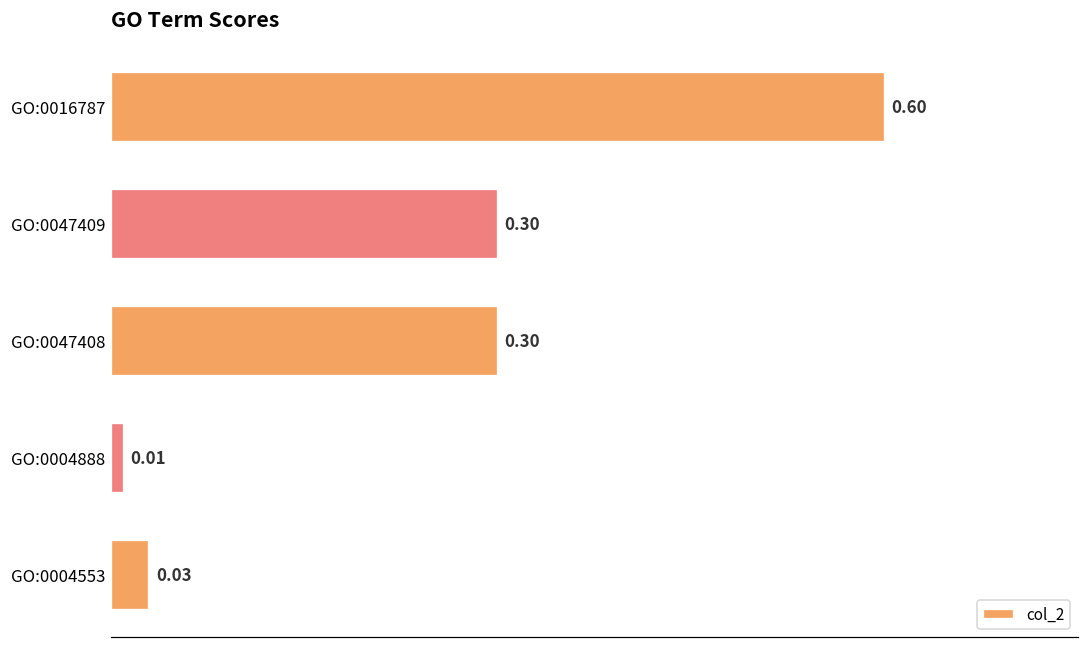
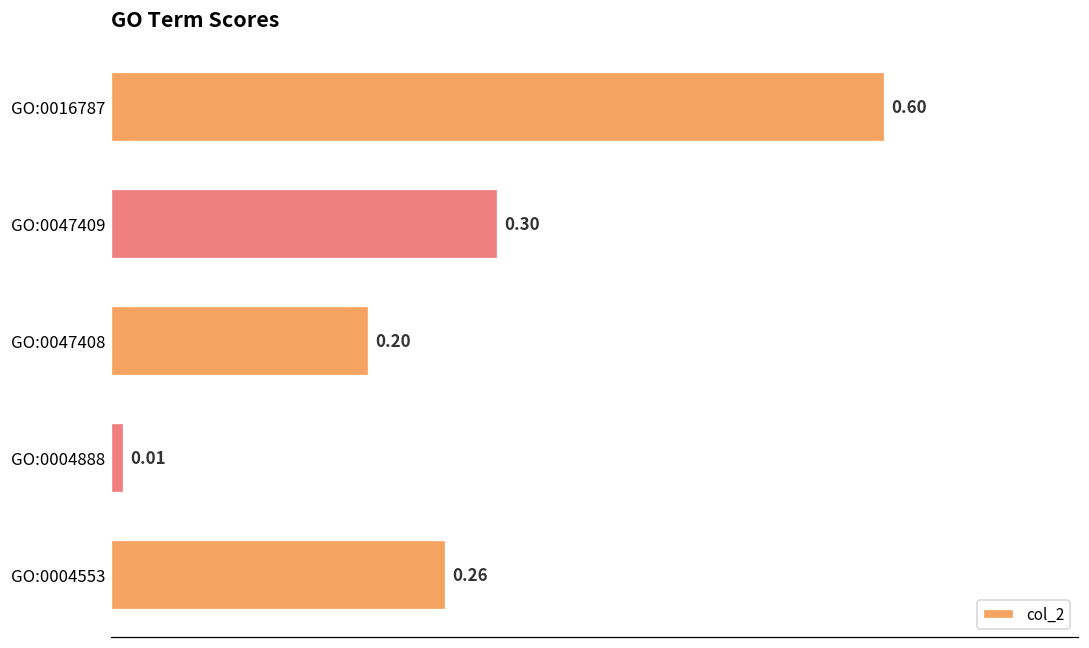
  {
    "GO:0016787": 0.60,
    "GO:0047409": 0.30,
-   "GO:0047408": 0.30,
+   "GO:0047408": 0.20,
    "GO:0004888": 0.01,
-   "GO:0004553": 0.03
+   "GO:0004553": 0.26
  }
